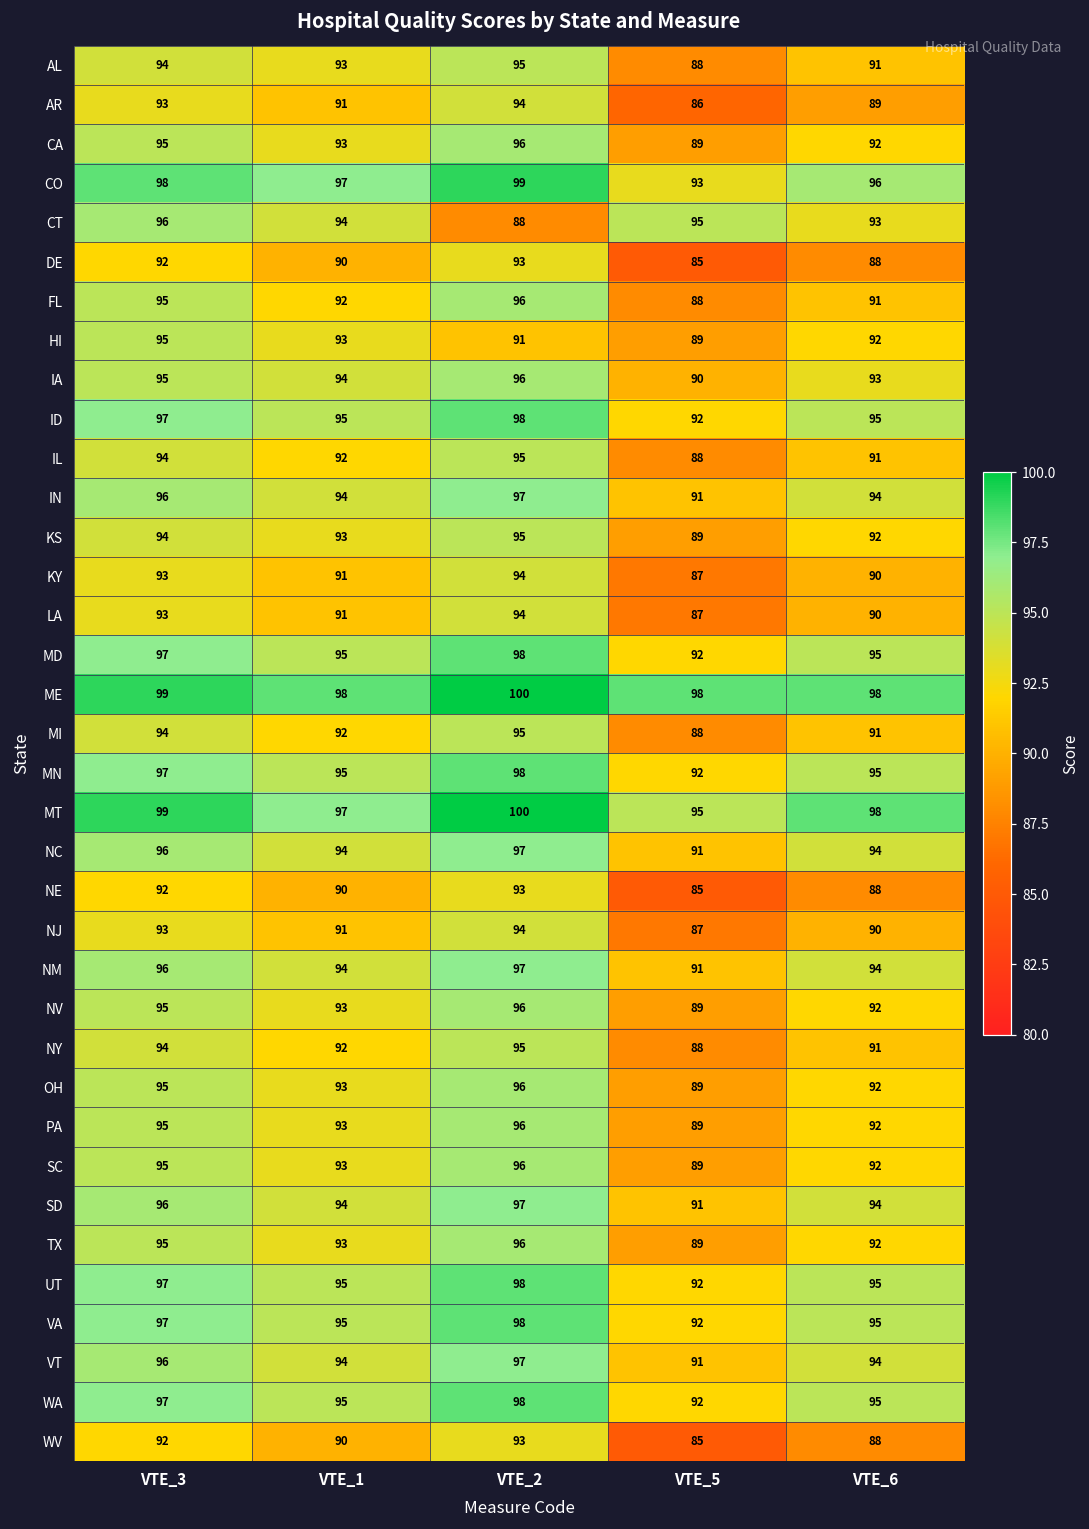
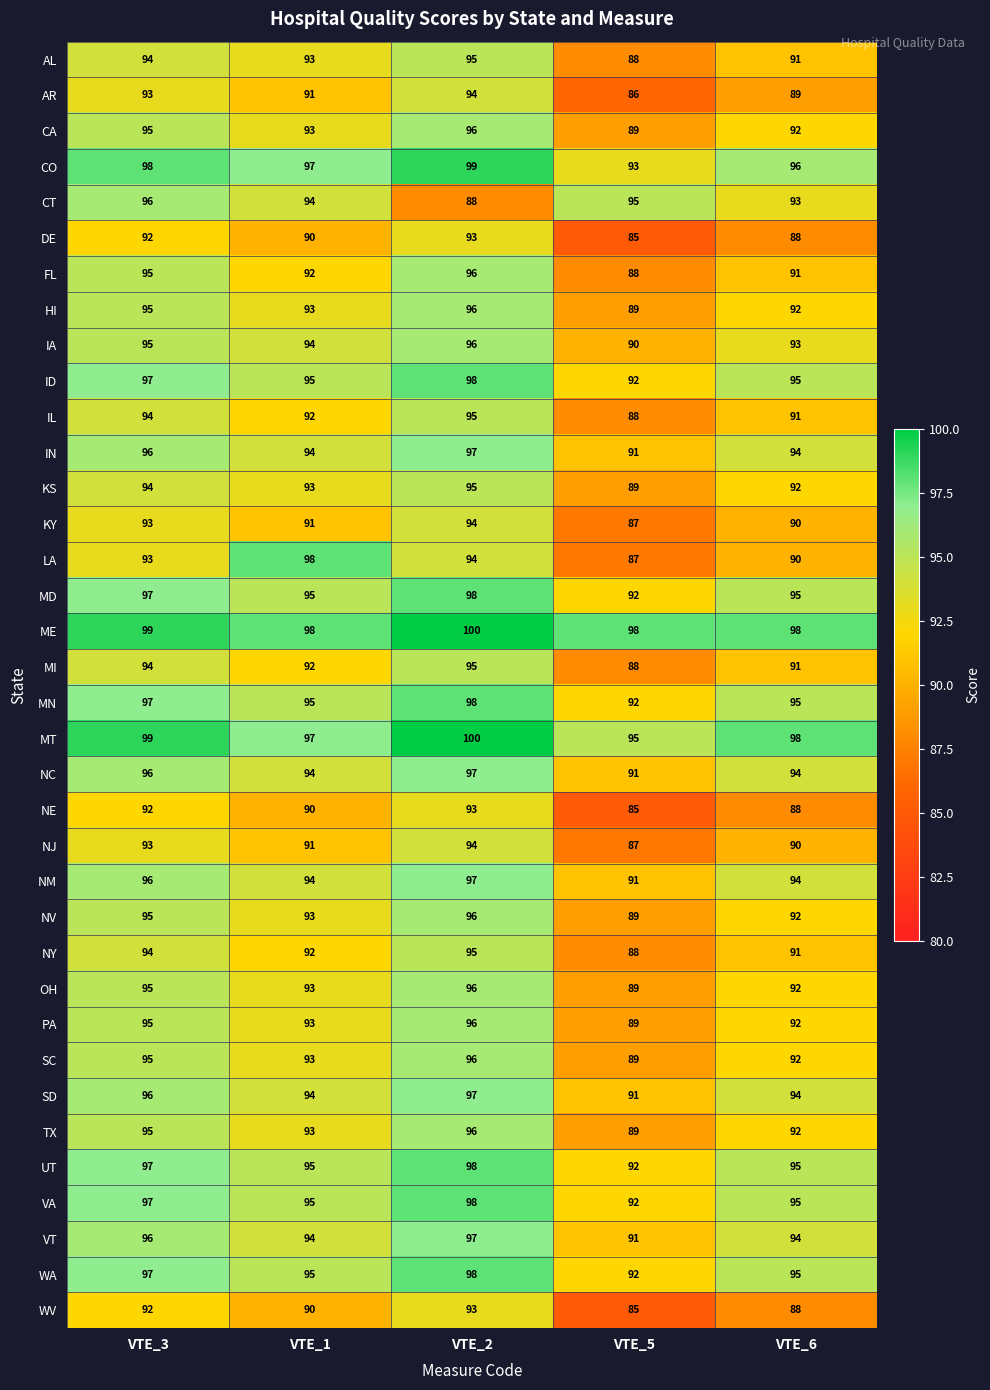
  {
    "AL": {
      "VTE_3": 94,
      "VTE_1": 93,
      "VTE_2": 95,
      "VTE_5": 88,
      "VTE_6": 91
    },
    "AR": {
      "VTE_3": 93,
      "VTE_1": 91,
      "VTE_2": 94,
      "VTE_5": 86,
      "VTE_6": 89
    },
    "CA": {
      "VTE_3": 95,
      "VTE_1": 93,
      "VTE_2": 96,
      "VTE_5": 89,
      "VTE_6": 92
    },
    "CO": {
      "VTE_3": 98,
      "VTE_1": 97,
      "VTE_2": 99,
      "VTE_5": 93,
      "VTE_6": 96
    },
    "CT": {
      "VTE_3": 96,
      "VTE_1": 94,
      "VTE_2": 88,
      "VTE_5": 95,
      "VTE_6": 93
    },
    "DE": {
      "VTE_3": 92,
      "VTE_1": 90,
      "VTE_2": 93,
      "VTE_5": 85,
      "VTE_6": 88
    },
    "FL": {
      "VTE_3": 95,
      "VTE_1": 92,
      "VTE_2": 96,
      "VTE_5": 88,
      "VTE_6": 91
    },
    "HI": {
      "VTE_3": 95,
      "VTE_1": 93,
-     "VTE_2": 91,
+     "VTE_2": 96,
      "VTE_5": 89,
      "VTE_6": 92
    },
    "IA": {
      "VTE_3": 95,
      "VTE_1": 94,
      "VTE_2": 96,
      "VTE_5": 90,
      "VTE_6": 93
    },
    "ID": {
      "VTE_3": 97,
      "VTE_1": 95,
      "VTE_2": 98,
      "VTE_5": 92,
      "VTE_6": 95
    },
    "IL": {
      "VTE_3": 94,
      "VTE_1": 92,
      "VTE_2": 95,
      "VTE_5": 88,
      "VTE_6": 91
    },
    "IN": {
      "VTE_3": 96,
      "VTE_1": 94,
      "VTE_2": 97,
      "VTE_5": 91,
      "VTE_6": 94
    },
    "KS": {
      "VTE_3": 94,
      "VTE_1": 93,
      "VTE_2": 95,
      "VTE_5": 89,
      "VTE_6": 92
    },
    "KY": {
      "VTE_3": 93,
      "VTE_1": 91,
      "VTE_2": 94,
      "VTE_5": 87,
      "VTE_6": 90
    },
    "LA": {
      "VTE_3": 93,
-     "VTE_1": 91,
+     "VTE_1": 98,
      "VTE_2": 94,
      "VTE_5": 87,
      "VTE_6": 90
    },
    "MD": {
      "VTE_3": 97,
      "VTE_1": 95,
      "VTE_2": 98,
      "VTE_5": 92,
      "VTE_6": 95
    },
    "ME": {
      "VTE_3": 99,
      "VTE_1": 98,
      "VTE_2": 100,
      "VTE_5": 98,
      "VTE_6": 98
    },
    "MI": {
      "VTE_3": 94,
      "VTE_1": 92,
      "VTE_2": 95,
      "VTE_5": 88,
      "VTE_6": 91
    },
    "MN": {
      "VTE_3": 97,
      "VTE_1": 95,
      "VTE_2": 98,
      "VTE_5": 92,
      "VTE_6": 95
    },
    "MT": {
      "VTE_3": 99,
      "VTE_1": 97,
      "VTE_2": 100,
      "VTE_5": 95,
      "VTE_6": 98
    },
    "NC": {
      "VTE_3": 96,
      "VTE_1": 94,
      "VTE_2": 97,
      "VTE_5": 91,
      "VTE_6": 94
    },
    "NE": {
      "VTE_3": 92,
      "VTE_1": 90,
      "VTE_2": 93,
      "VTE_5": 85,
      "VTE_6": 88
    },
    "NJ": {
      "VTE_3": 93,
      "VTE_1": 91,
      "VTE_2": 94,
      "VTE_5": 87,
      "VTE_6": 90
    },
    "NM": {
      "VTE_3": 96,
      "VTE_1": 94,
      "VTE_2": 97,
      "VTE_5": 91,
      "VTE_6": 94
    },
    "NV": {
      "VTE_3": 95,
      "VTE_1": 93,
      "VTE_2": 96,
      "VTE_5": 89,
      "VTE_6": 92
    },
    "NY": {
      "VTE_3": 94,
      "VTE_1": 92,
      "VTE_2": 95,
      "VTE_5": 88,
      "VTE_6": 91
    },
    "OH": {
      "VTE_3": 95,
      "VTE_1": 93,
      "VTE_2": 96,
      "VTE_5": 89,
      "VTE_6": 92
    },
    "PA": {
      "VTE_3": 95,
      "VTE_1": 93,
      "VTE_2": 96,
      "VTE_5": 89,
      "VTE_6": 92
    },
    "SC": {
      "VTE_3": 95,
      "VTE_1": 93,
      "VTE_2": 96,
      "VTE_5": 89,
      "VTE_6": 92
    },
    "SD": {
      "VTE_3": 96,
      "VTE_1": 94,
      "VTE_2": 97,
      "VTE_5": 91,
      "VTE_6": 94
    },
    "TX": {
      "VTE_3": 95,
      "VTE_1": 93,
      "VTE_2": 96,
      "VTE_5": 89,
      "VTE_6": 92
    },
    "UT": {
      "VTE_3": 97,
      "VTE_1": 95,
      "VTE_2": 98,
      "VTE_5": 92,
      "VTE_6": 95
    },
    "VA": {
      "VTE_3": 97,
      "VTE_1": 95,
      "VTE_2": 98,
      "VTE_5": 92,
      "VTE_6": 95
    },
    "VT": {
      "VTE_3": 96,
      "VTE_1": 94,
      "VTE_2": 97,
      "VTE_5": 91,
      "VTE_6": 94
    },
    "WA": {
      "VTE_3": 97,
      "VTE_1": 95,
      "VTE_2": 98,
      "VTE_5": 92,
      "VTE_6": 95
    },
    "WV": {
      "VTE_3": 92,
      "VTE_1": 90,
      "VTE_2": 93,
      "VTE_5": 85,
      "VTE_6": 88
    }
  }
